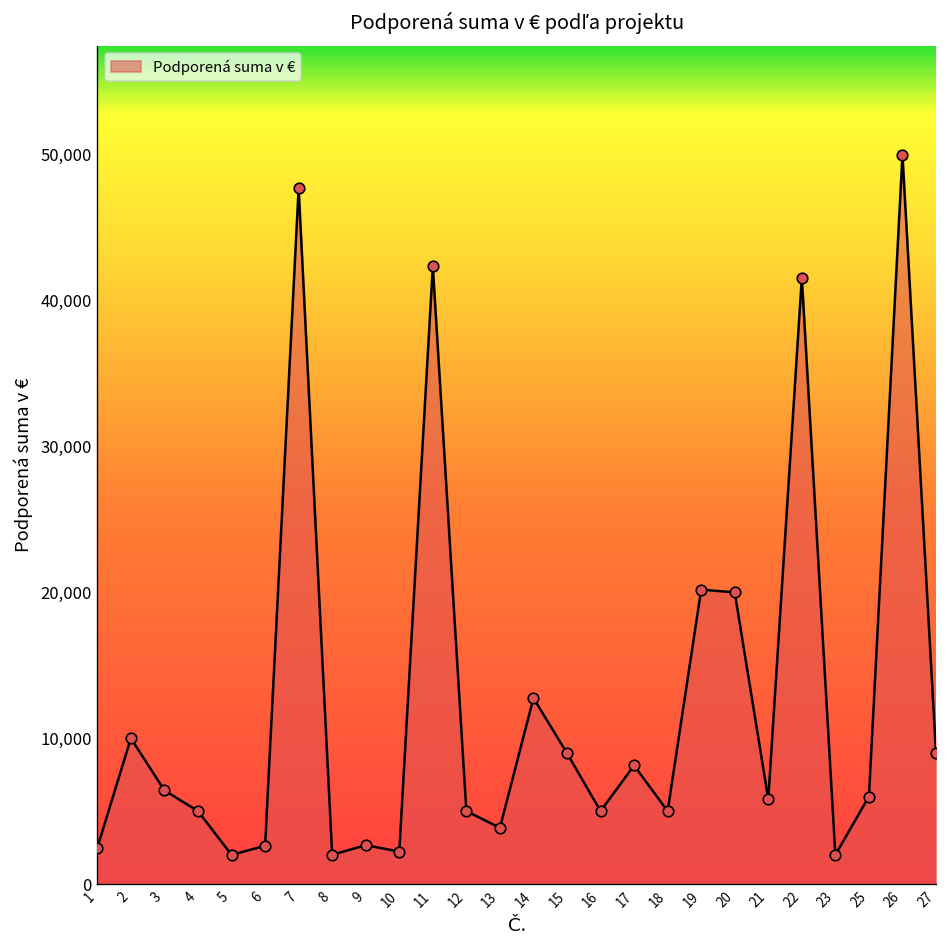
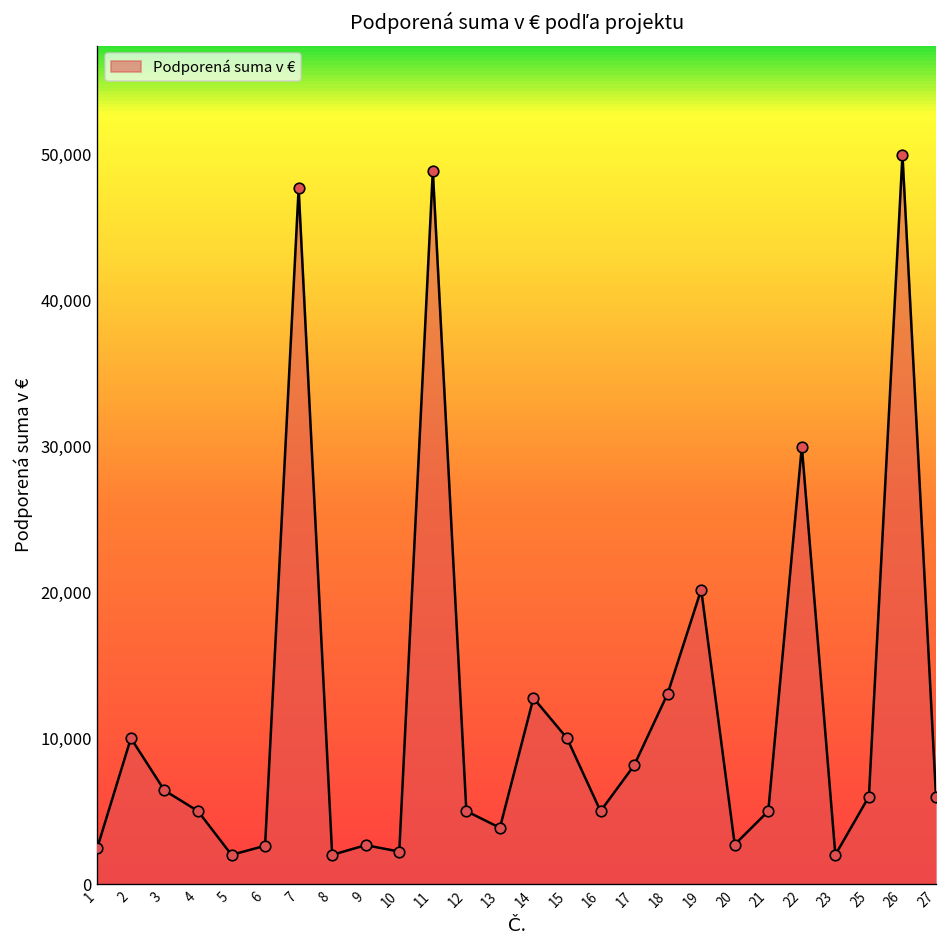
  {
    "1": "2,500",
    "2": "10,000",
    "3": "6,400",
    "4": "5,000",
    "5": "2,000",
    "6": "2,600",
    "7": "47,700",
    "8": "2,000",
    "9": "2,700",
    "10": "2,200",
-   "11": "42,400",
+   "11": "48,900",
    "12": "5,000",
    "13": "3,900",
    "14": "12,800",
-   "15": "9,000",
+   "15": "10,000",
    "16": "5,000",
    "17": "8,100",
-   "18": "5,000",
+   "18": "13,100",
    "19": "20,200",
-   "20": "20,000",
-   "21": "5,800",
-   "22": "41,600",
+   "20": "2,700",
+   "21": "5,000",
+   "22": "30,000",
    "23": "2,000",
    "25": "6,000",
    "26": "50,000",
-   "27": "9,000"
+   "27": "6,000"
  }
